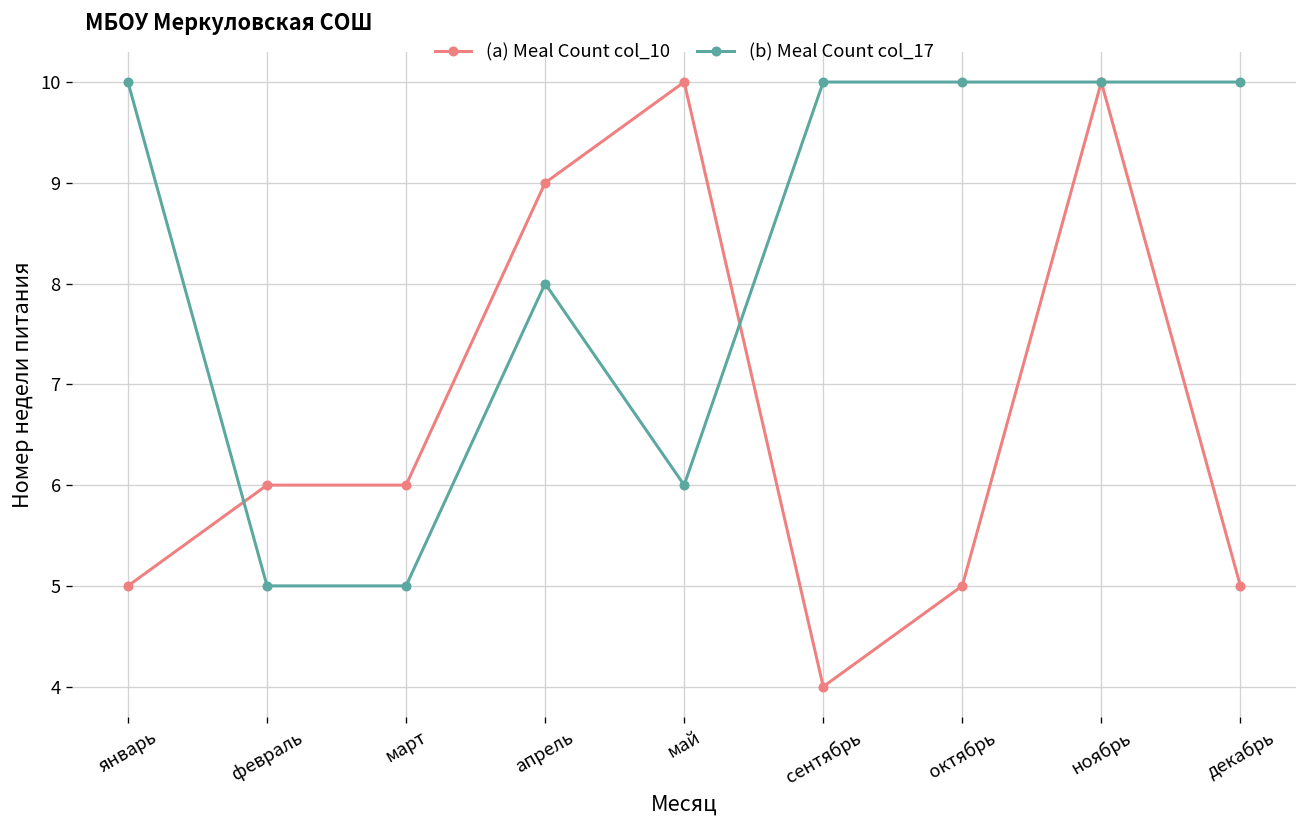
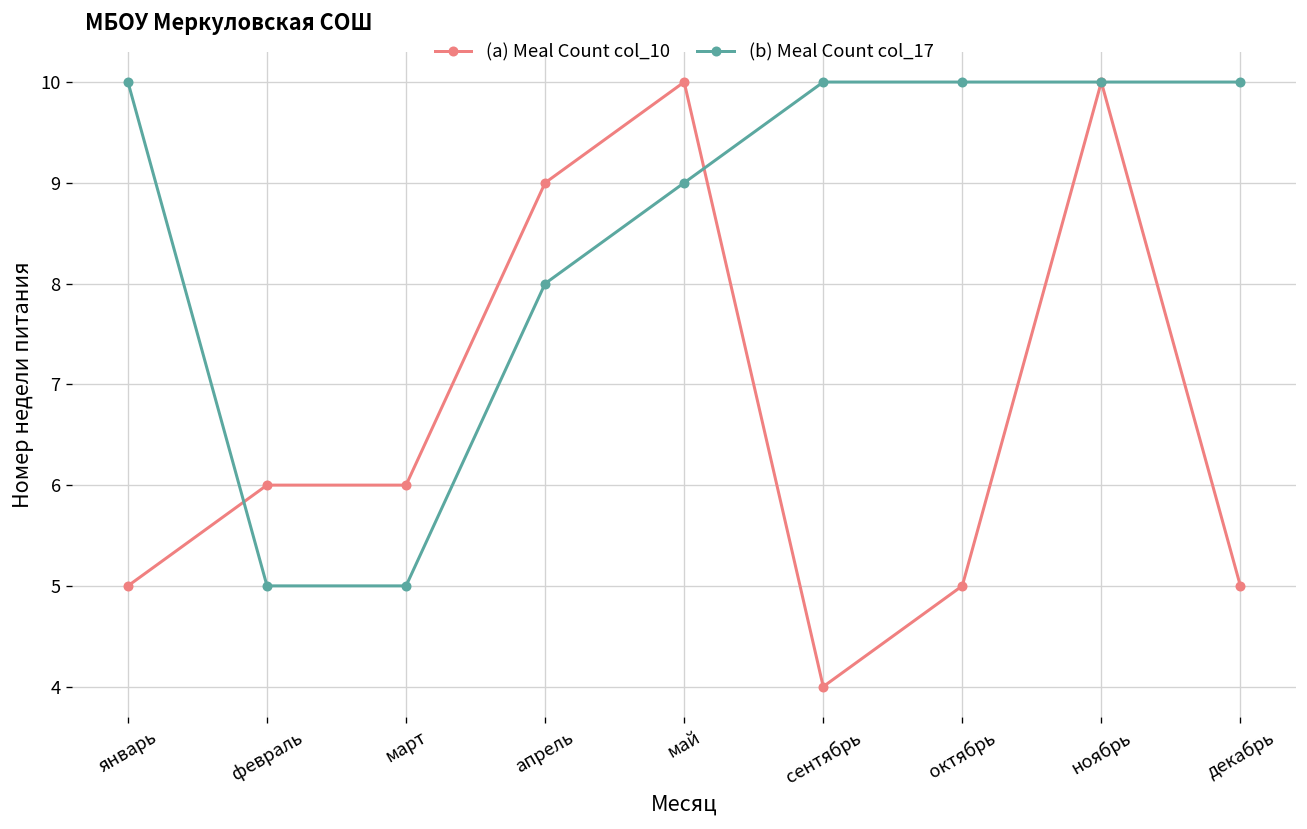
  {
    "(a) Meal Count col_10": {
      "январь": 5,
      "февраль": 6,
      "март": 6,
      "апрель": 9,
      "май": 10,
      "сентябрь": 4,
      "октябрь": 5,
      "декабрь": 5
    },
    "(b) Meal Count col_17": {
      "январь": 10,
      "февраль": 5,
      "март": 5,
      "апрель": 8,
-     "май": 6,
+     "май": 9,
      "сентябрь": 10,
      "октябрь": 10,
      "декабрь": 10
    }
  }
